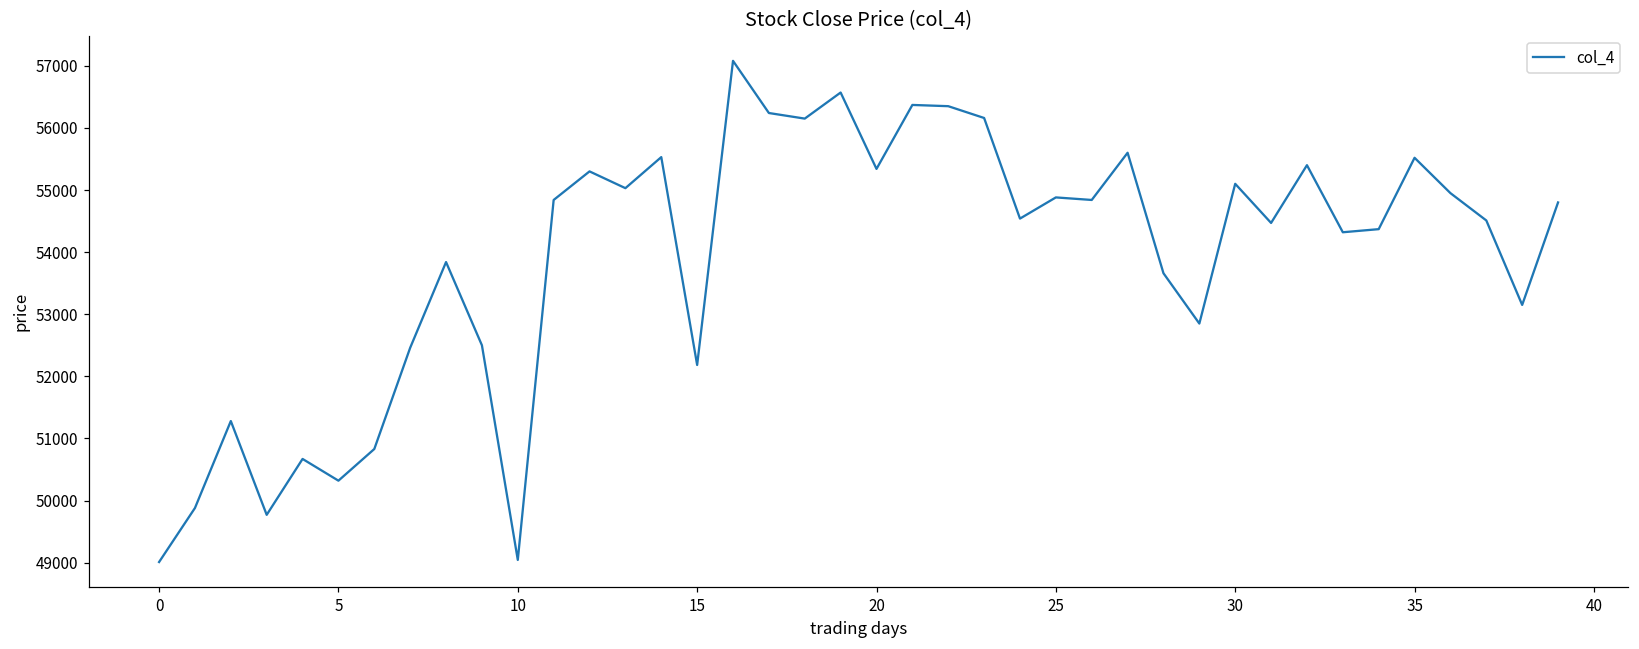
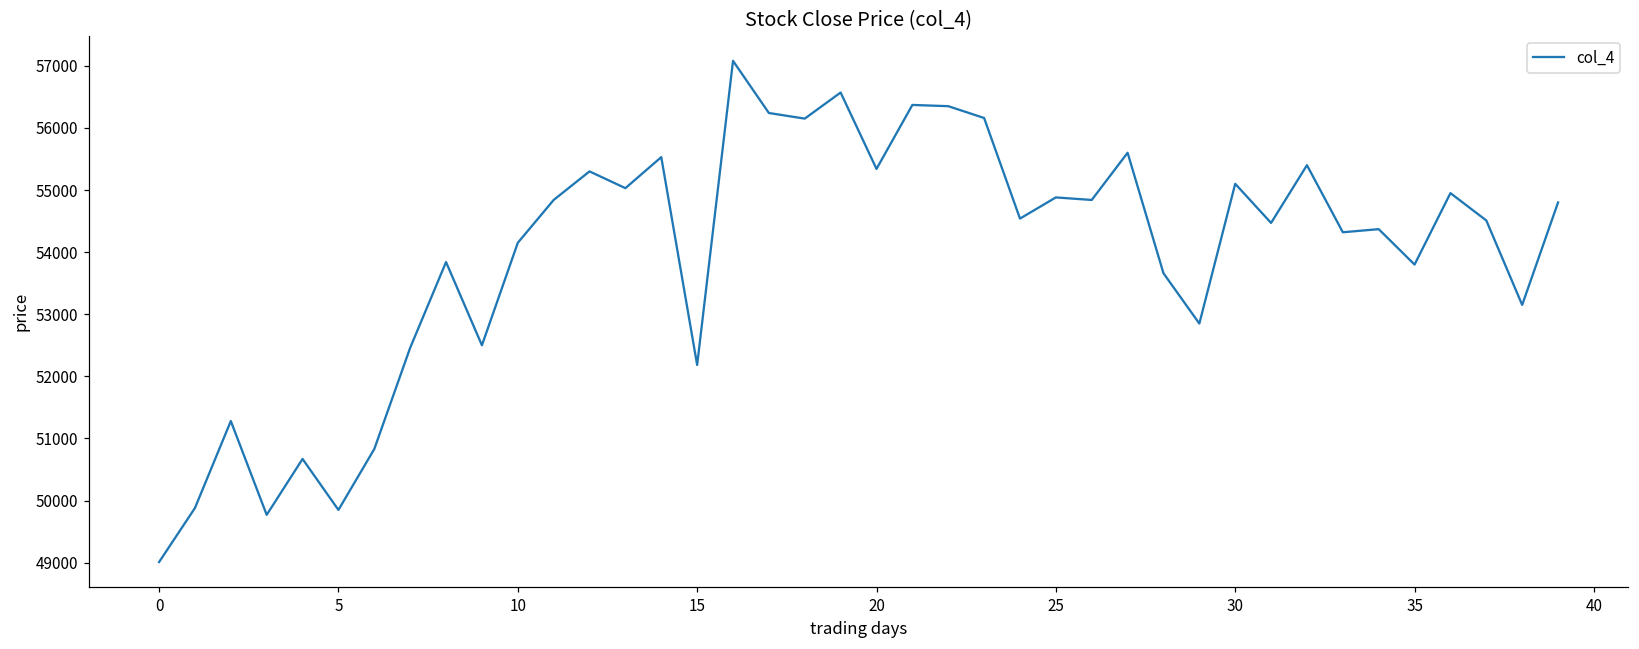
  {
    "0": 49000,
-   "5": 50300,
-   "10": 49000,
+   "5": 49800,
+   "10": 54200,
    "15": 52200,
    "20": 55300,
    "25": 54900,
    "30": 55100,
-   "35": 55500
+   "35": 53800
  }
